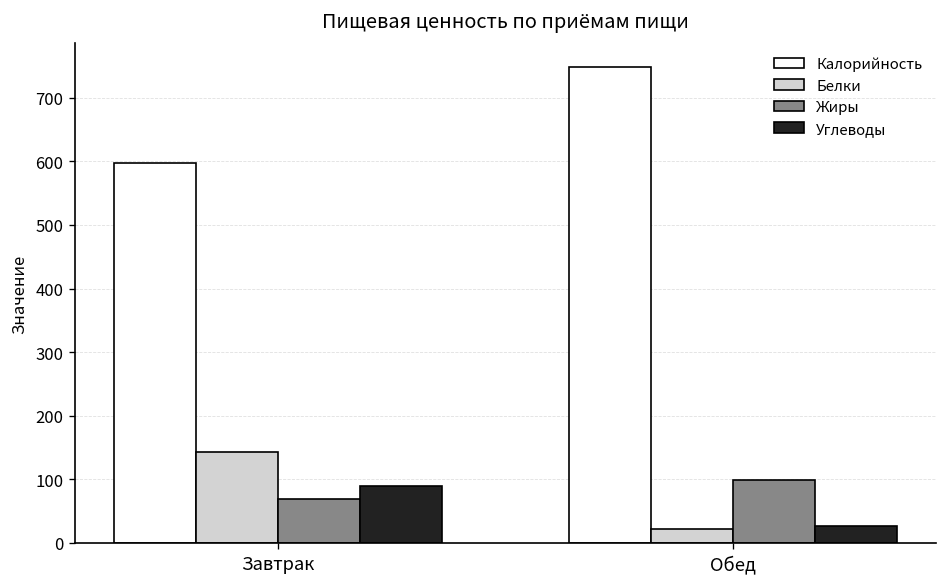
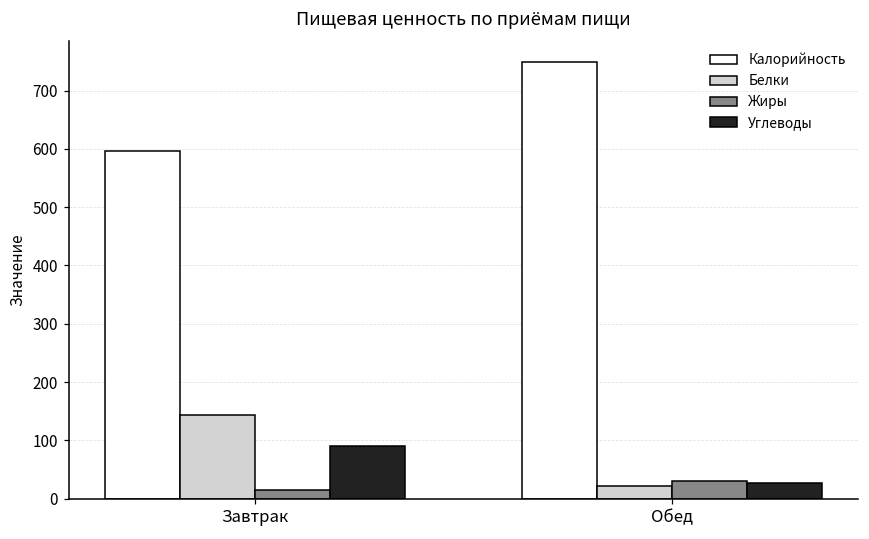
  {
    "Калорийность": {
      "Завтрак": 600,
      "Обед": 750
    },
    "Белки": {
      "Завтрак": 140,
      "Обед": 20
    },
    "Жиры": {
-     "Завтрак": 70,
-     "Обед": 100
+     "Завтрак": 20,
+     "Обед": 30
    },
    "Углеводы": {
      "Завтрак": 90,
      "Обед": 30
    }
  }
